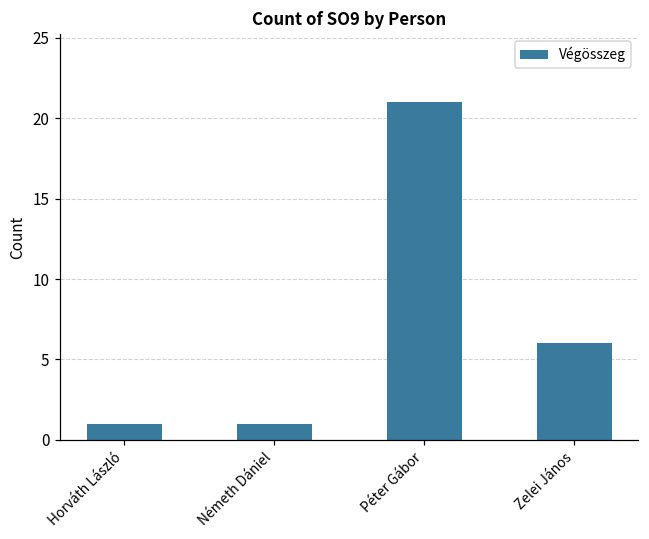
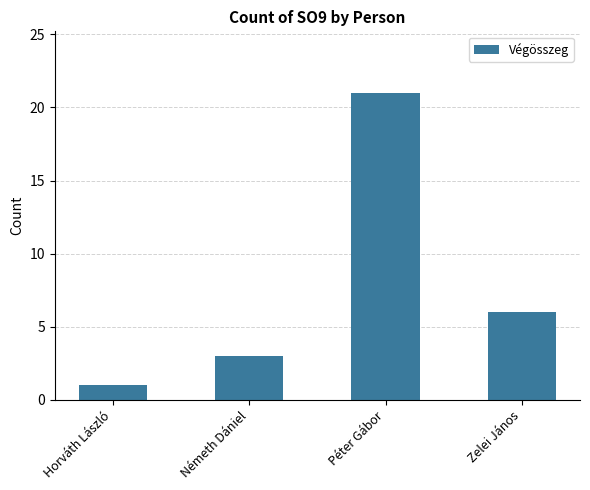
  {
    "Horváth László": 1,
-   "Németh Dániel": 1,
+   "Németh Dániel": 3,
    "Péter Gábor": 21,
    "Zelei János": 6
  }
